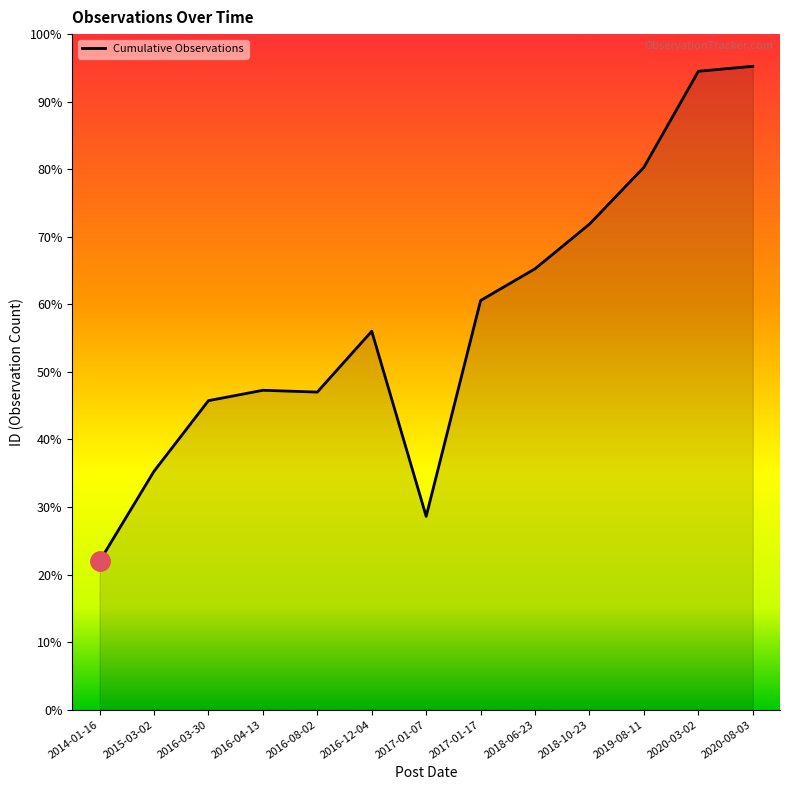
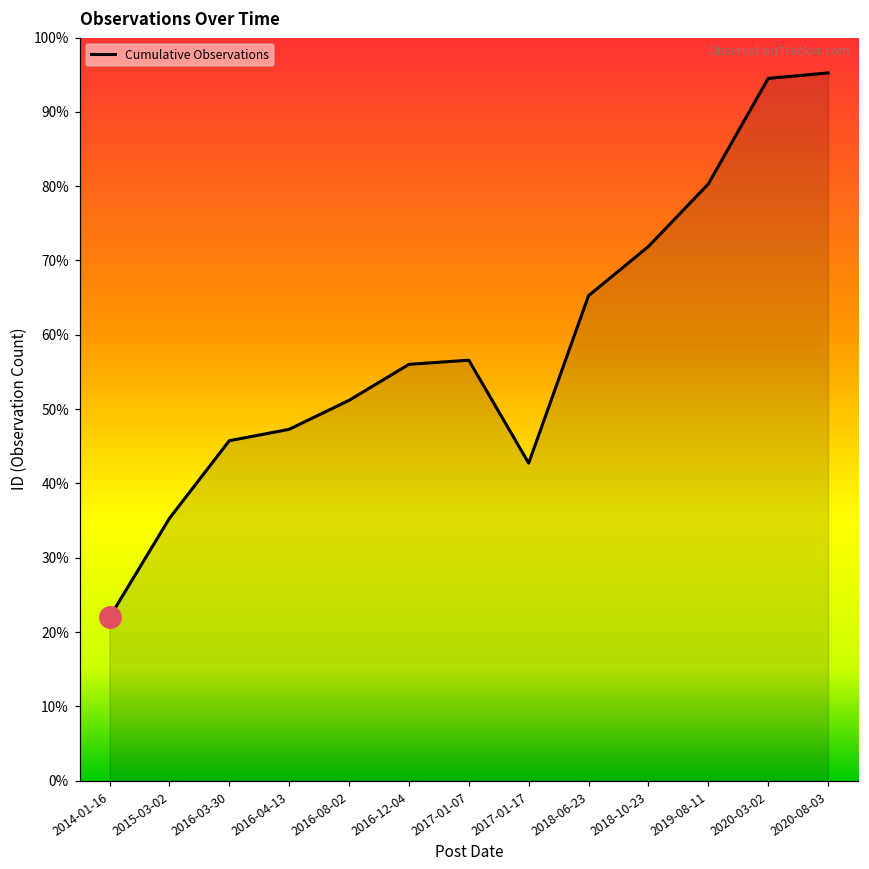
  {
    "Cumulative Observations": {
      "2015-03-02": "35%",
      "2016-03-30": "46%",
      "2016-04-13": "47%",
-     "2016-08-02": "47%",
+     "2016-08-02": "51%",
      "2016-12-04": "56%",
-     "2017-01-07": "29%",
-     "2017-01-17": "61%",
+     "2017-01-07": "57%",
+     "2017-01-17": "43%",
      "2018-06-23": "65%",
      "2018-10-23": "72%",
      "2019-08-11": "80%",
      "2020-03-02": "94%",
      "2020-08-03": "95%"
    }
  }
